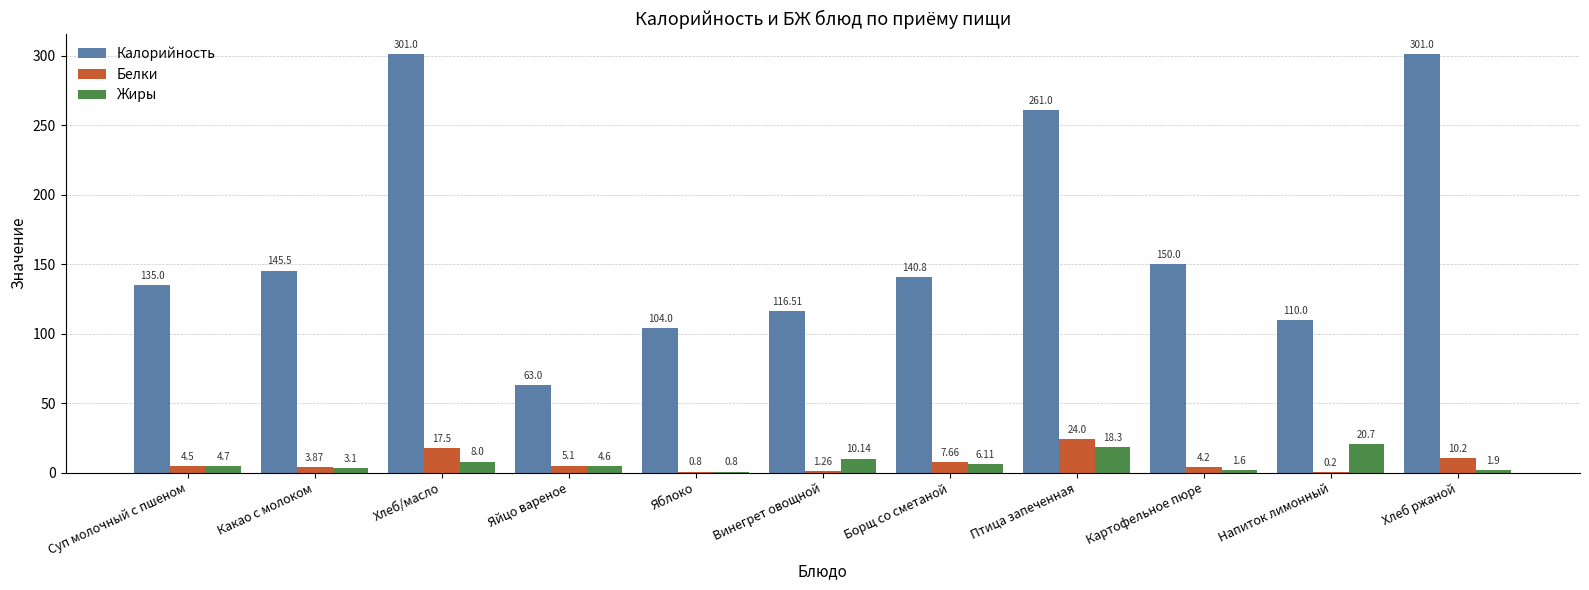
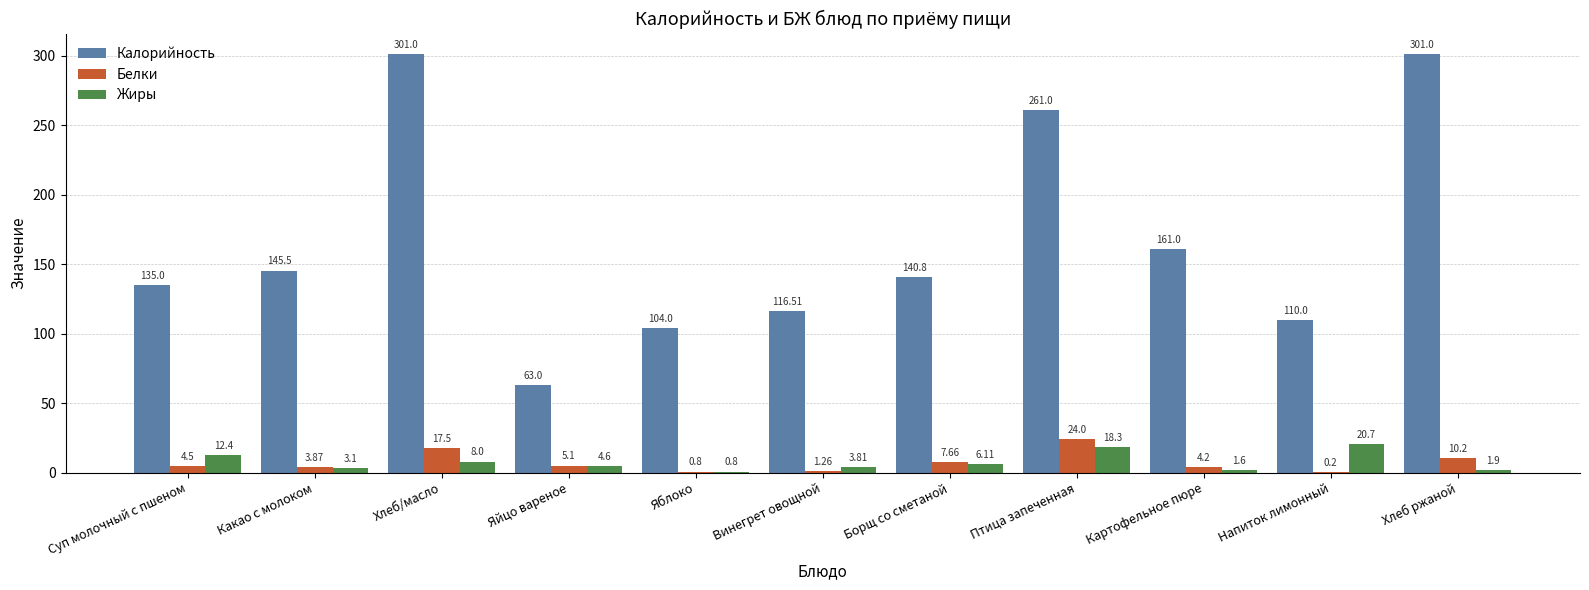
  {
    "Калорийность": {
      "Суп молочный с пшеном": 135.0,
      "Какао с молоком": 145.5,
      "Хлеб/масло": 301.0,
      "Яйцо вареное": 63.0,
      "Яблоко": 104.0,
      "Винегрет овощной": 116.51,
      "Борщ со сметаной": 140.8,
      "Птица запеченная": 261.0,
-     "Картофельное пюре": 150.0,
+     "Картофельное пюре": 161.0,
      "Напиток лимонный": 110.0,
      "Хлеб ржаной": 301.0
    },
    "Белки": {
      "Суп молочный с пшеном": 4.5,
      "Какао с молоком": 3.87,
      "Хлеб/масло": 17.5,
      "Яйцо вареное": 5.1,
      "Яблоко": 0.8,
      "Винегрет овощной": 1.26,
      "Борщ со сметаной": 7.66,
      "Птица запеченная": 24.0,
      "Картофельное пюре": 4.2,
      "Напиток лимонный": 0.2,
      "Хлеб ржаной": 10.2
    },
    "Жиры": {
-     "Суп молочный с пшеном": 4.7,
+     "Суп молочный с пшеном": 12.4,
      "Какао с молоком": 3.1,
      "Хлеб/масло": 8.0,
      "Яйцо вареное": 4.6,
      "Яблоко": 0.8,
-     "Винегрет овощной": 10.14,
+     "Винегрет овощной": 3.81,
      "Борщ со сметаной": 6.11,
      "Птица запеченная": 18.3,
      "Картофельное пюре": 1.6,
      "Напиток лимонный": 20.7,
      "Хлеб ржаной": 1.9
    }
  }
